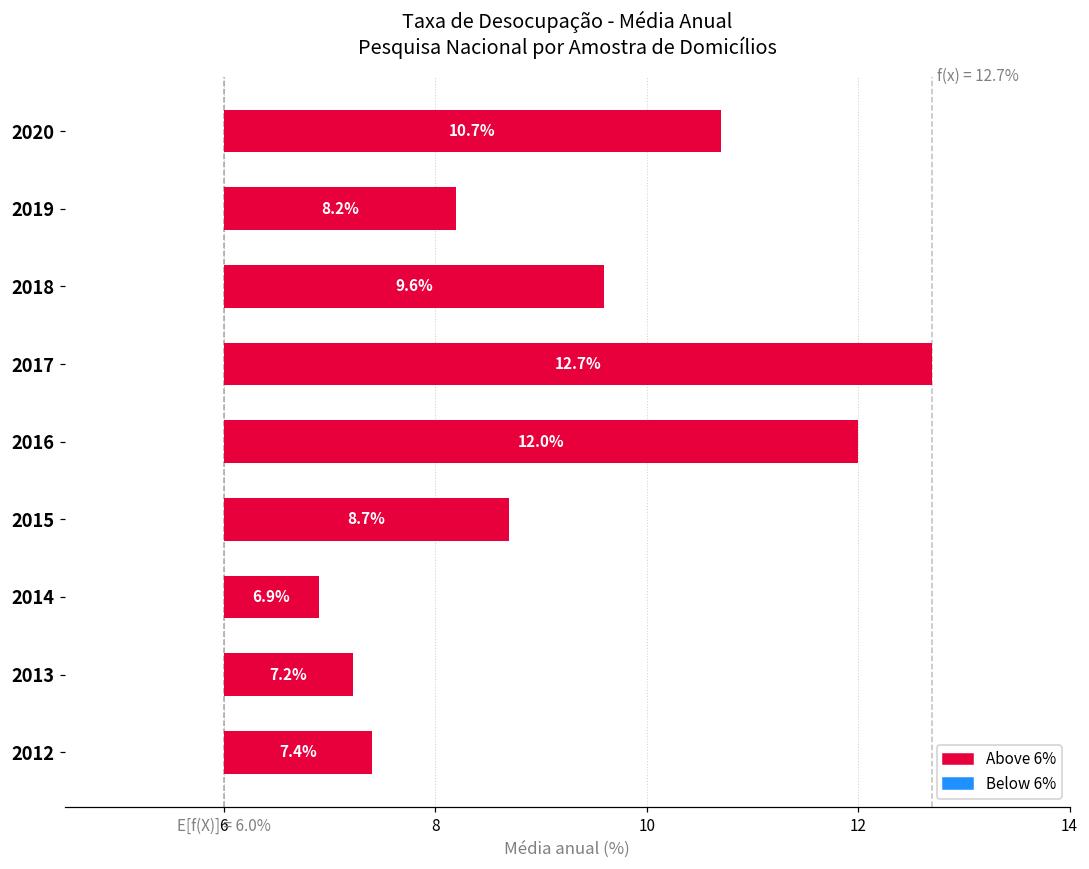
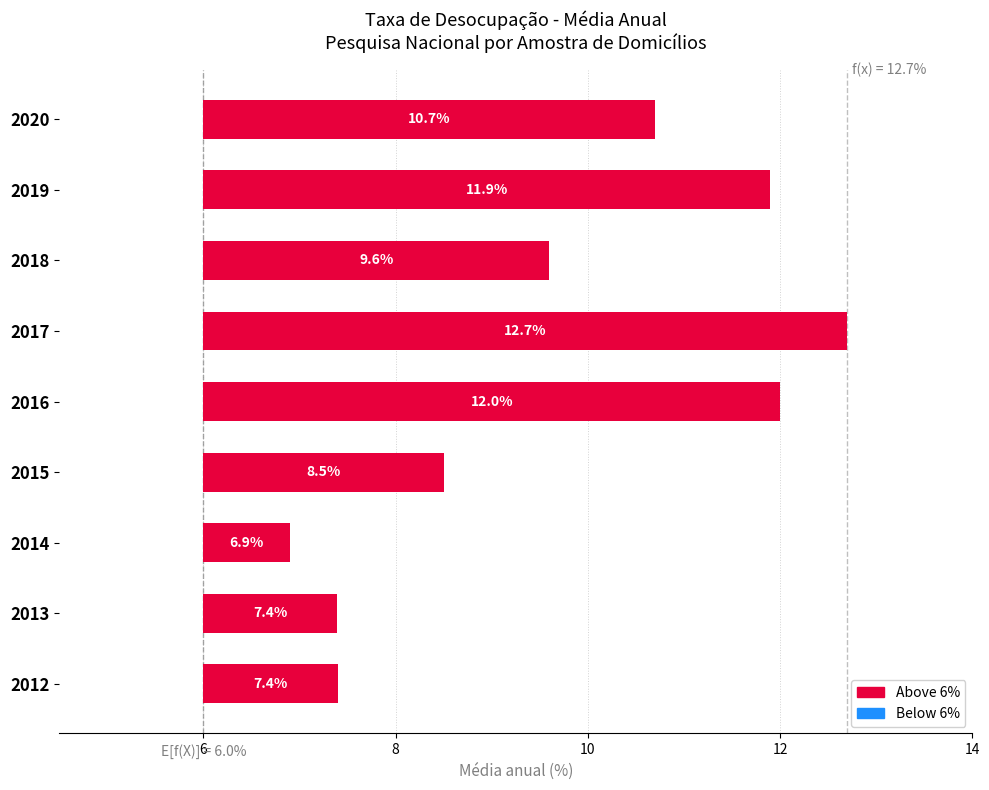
  {
-   "2019": "8.2%",
-   "2015": "8.7%",
-   "2013": "7.2%"
+   "2019": "11.9%",
+   "2015": "8.5%",
+   "2013": "7.4%"
  }
